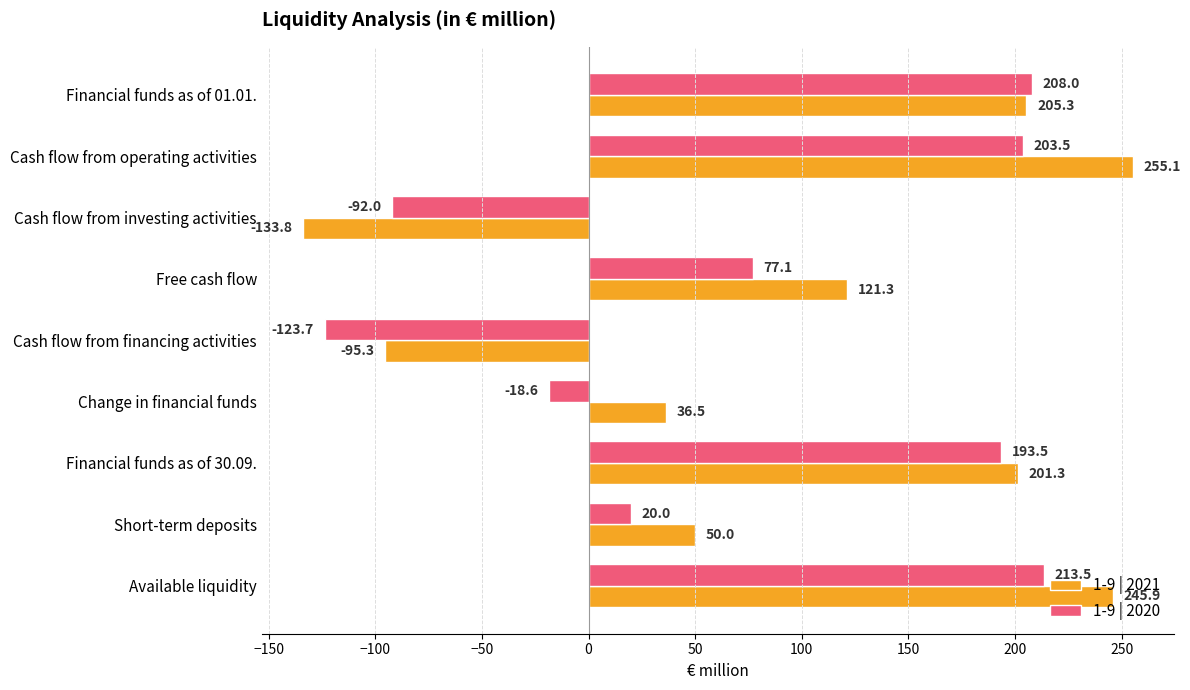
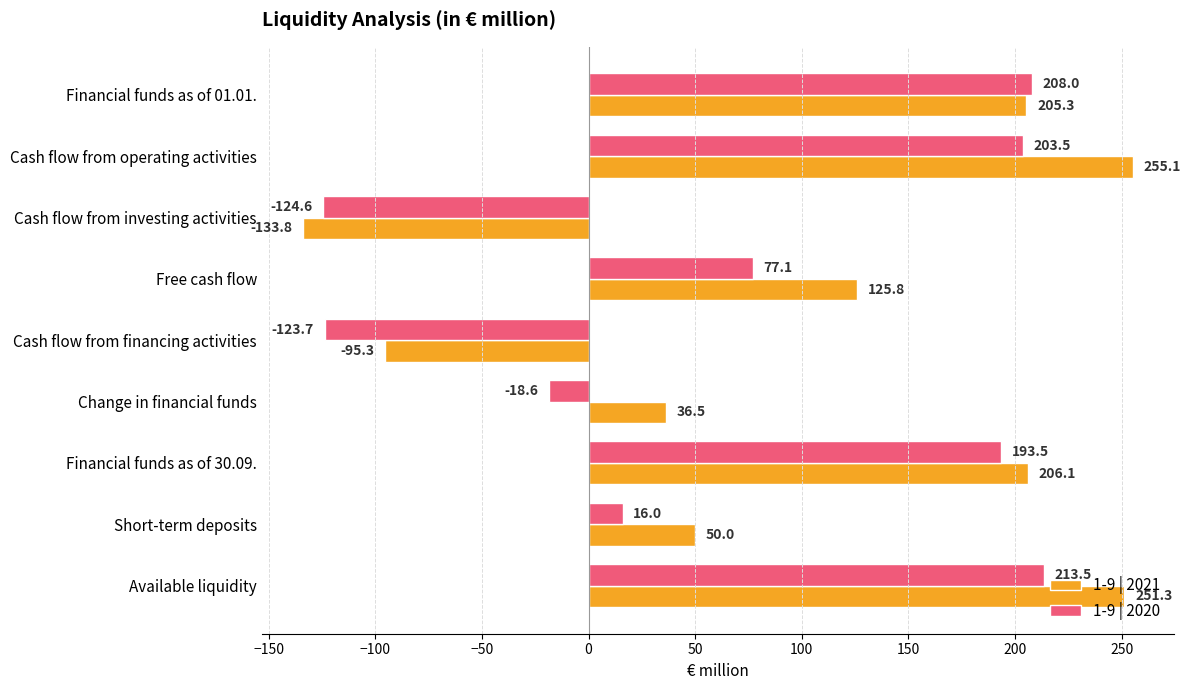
  {
    "1-9 | 2021": {
      "Financial funds as of 01.01.": 205.3,
      "Cash flow from operating activities": 255.1,
      "Cash flow from investing activities": -133.8,
-     "Free cash flow": 121.3,
+     "Free cash flow": 125.8,
      "Cash flow from financing activities": -95.3,
      "Change in financial funds": 36.5,
-     "Financial funds as of 30.09.": 201.3,
+     "Financial funds as of 30.09.": 206.1,
      "Short-term deposits": 50.0,
-     "Available liquidity": 245.9
+     "Available liquidity": 251.3
    },
    "1-9 | 2020": {
      "Financial funds as of 01.01.": 208.0,
      "Cash flow from operating activities": 203.5,
-     "Cash flow from investing activities": -92.0,
+     "Cash flow from investing activities": -124.6,
      "Free cash flow": 77.1,
      "Cash flow from financing activities": -123.7,
      "Change in financial funds": -18.6,
      "Financial funds as of 30.09.": 193.5,
-     "Short-term deposits": 20.0,
+     "Short-term deposits": 16.0,
      "Available liquidity": 213.5
    }
  }
